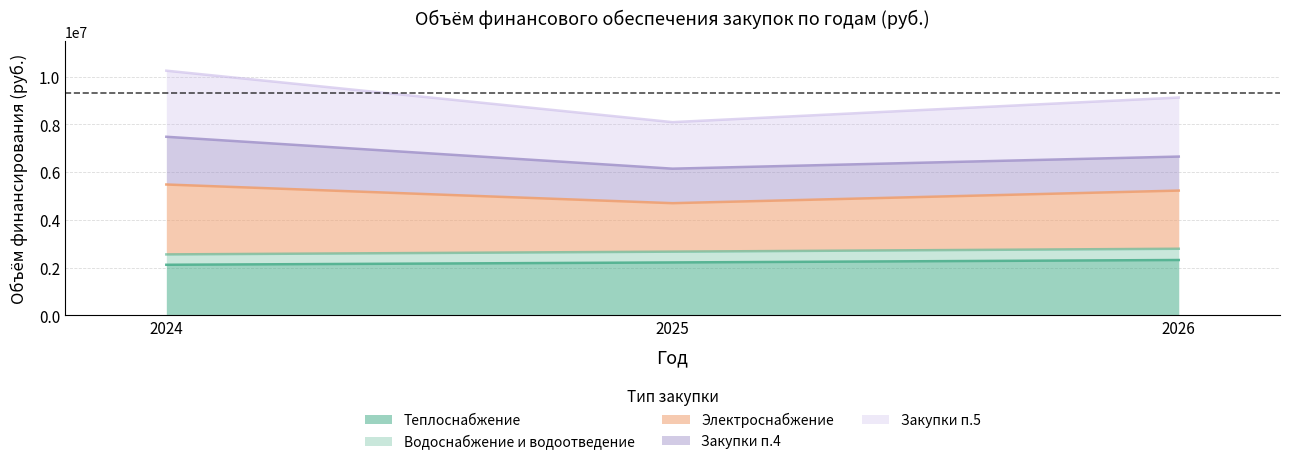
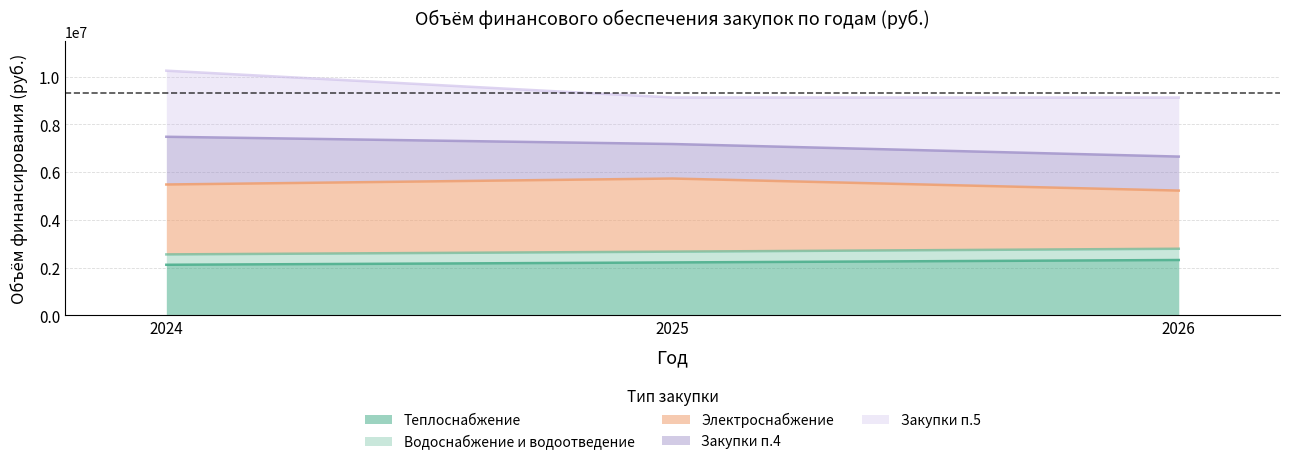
  {
    "Электроснабжение": {
      "2024": 2900000,
-     "2025": 2000000,
+     "2025": 3100000,
      "2026": 2400000
    },
    "Закупки п.5": {
      "2024": 2800000,
      "2025": 1900000,
      "2026": 2500000
    }
  }
